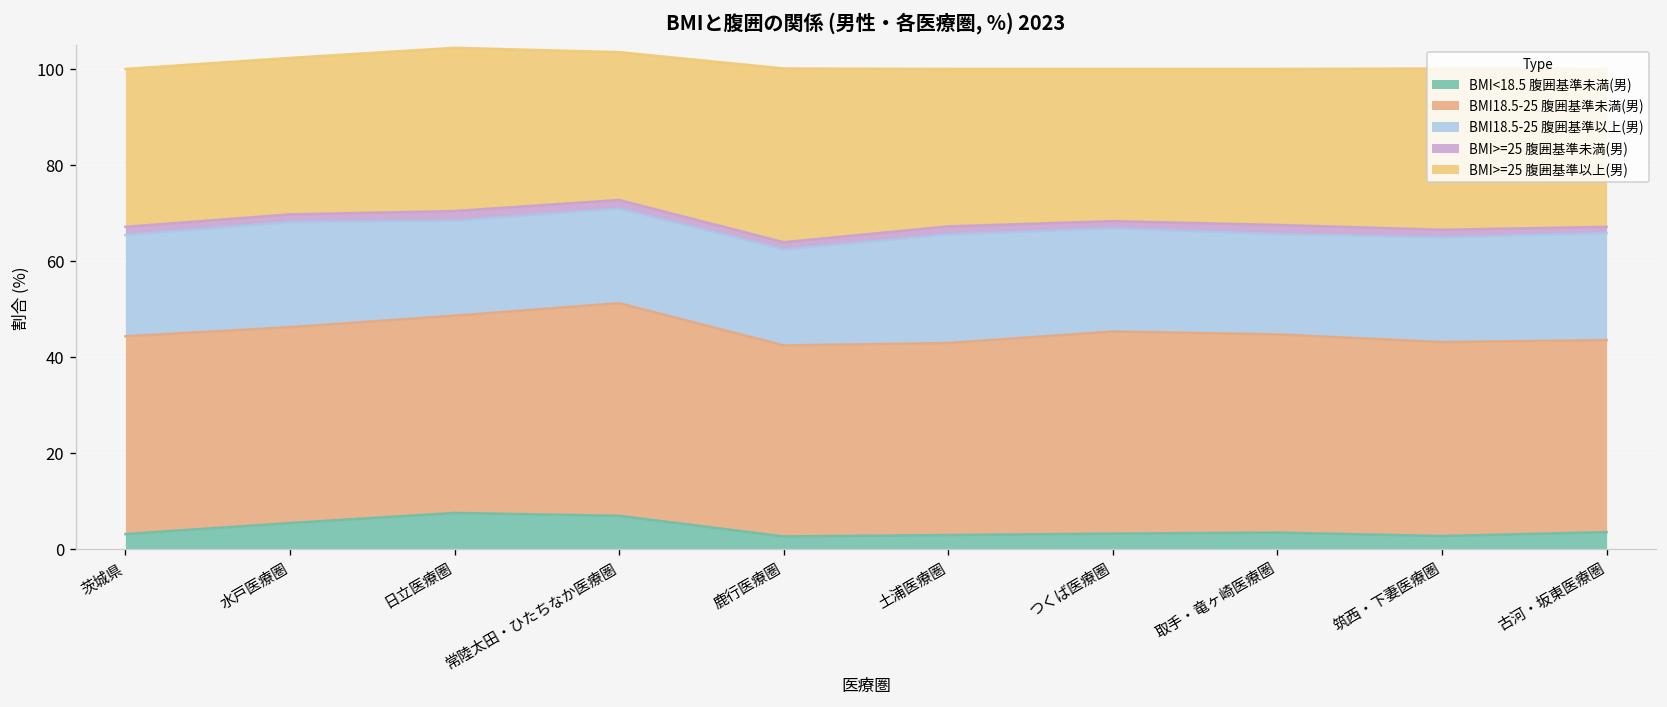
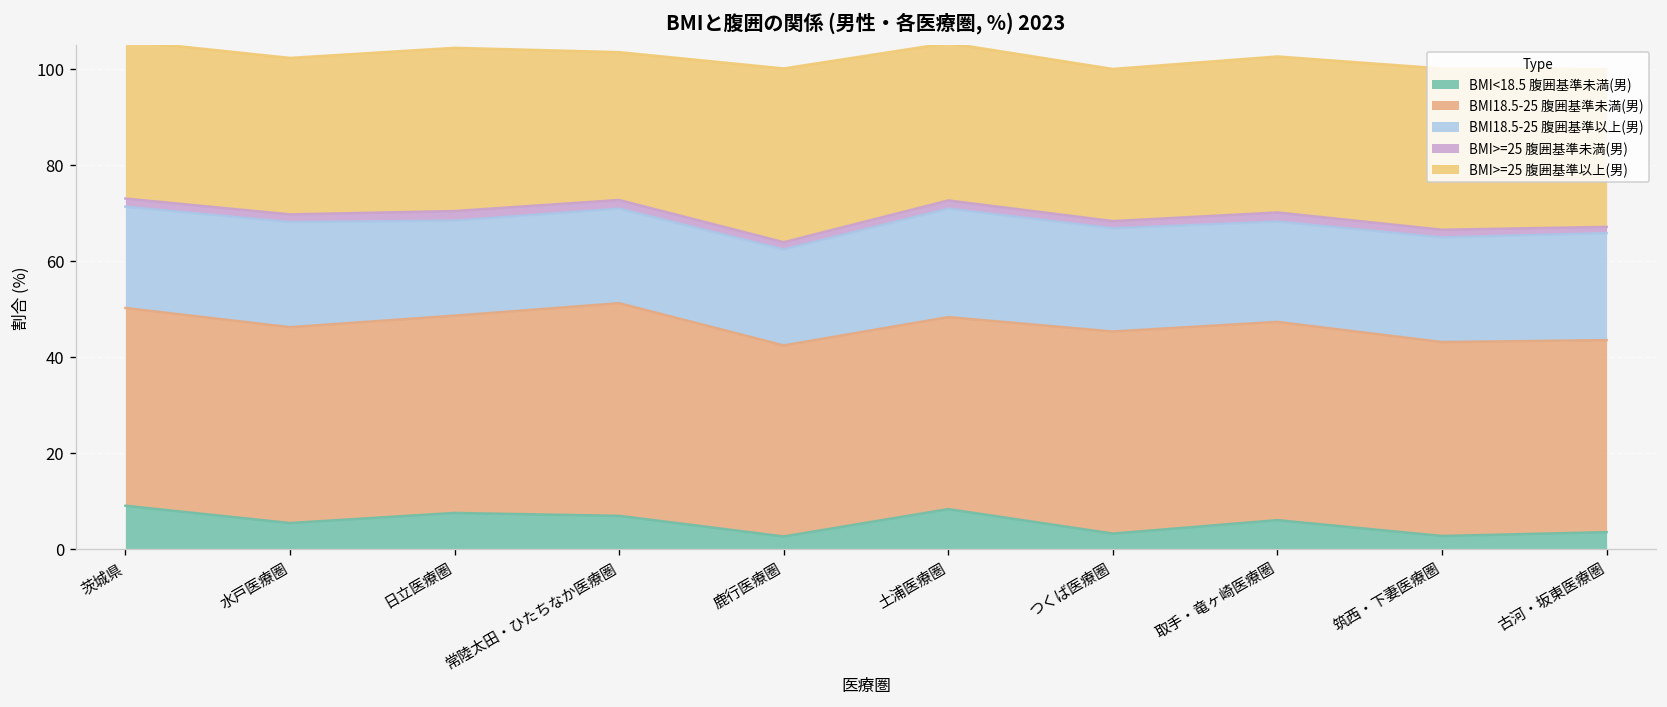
  {
    "BMI<18.5 腹囲基準未満(男)": {
-     "茨城県": 3,
+     "茨城県": 9,
      "水戸医療圏": 5,
      "日立医療圏": 8,
      "常陸太田・ひたちなか医療圏": 7,
      "鹿行医療圏": 3,
-     "土浦医療圏": 3,
+     "土浦医療圏": 8,
      "つくば医療圏": 3,
-     "取手・竜ヶ崎医療圏": 3,
+     "取手・竜ヶ崎医療圏": 6,
      "筑西・下妻医療圏": 3,
      "古河・坂東医療圏": 4
    }
  }
